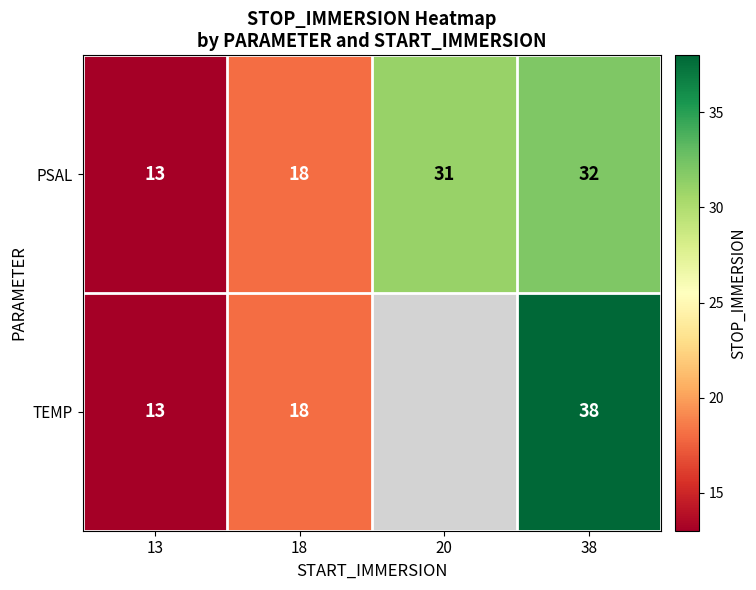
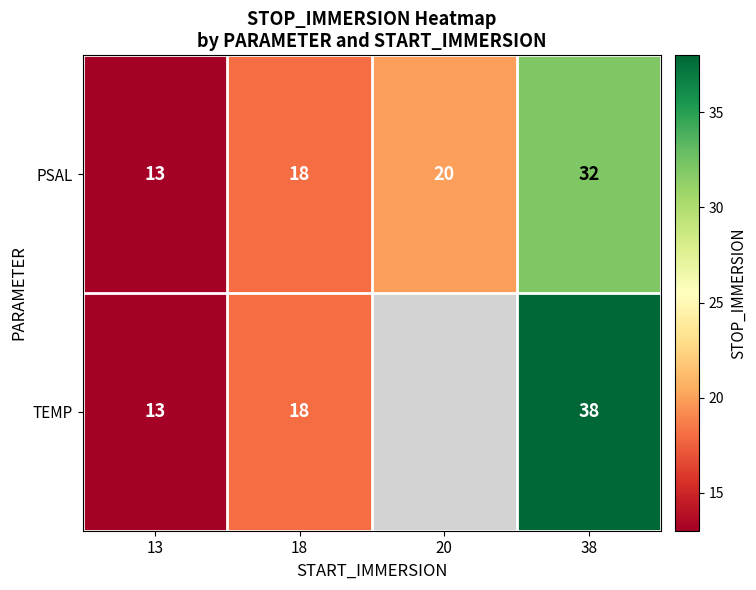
  {
    "PSAL": {
      "13": 13,
      "18": 18,
-     "20": 31,
+     "20": 20,
      "38": 32
    },
    "TEMP": {
      "13": 13,
      "18": 18,
      "38": 38
    }
  }
